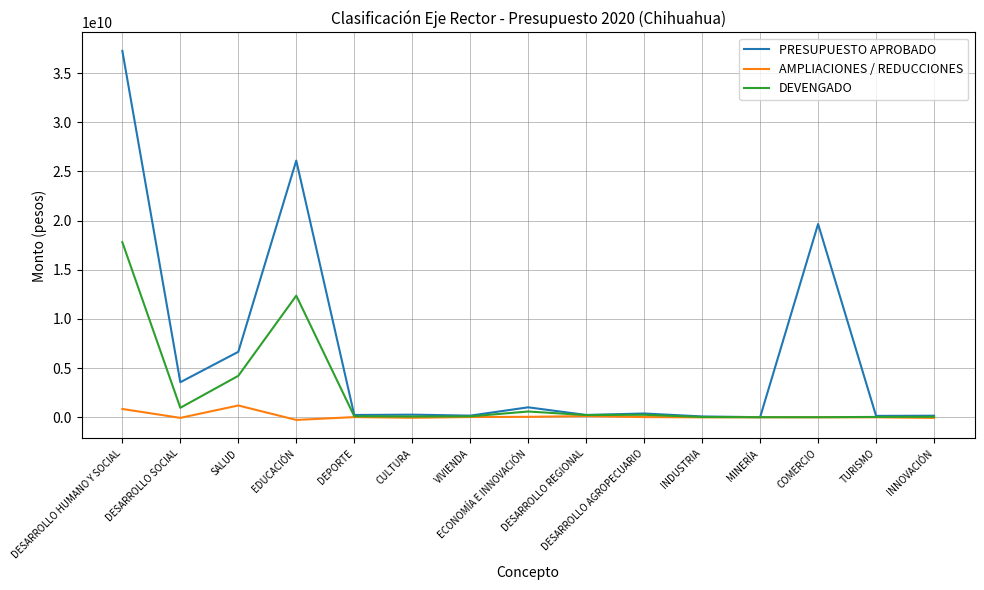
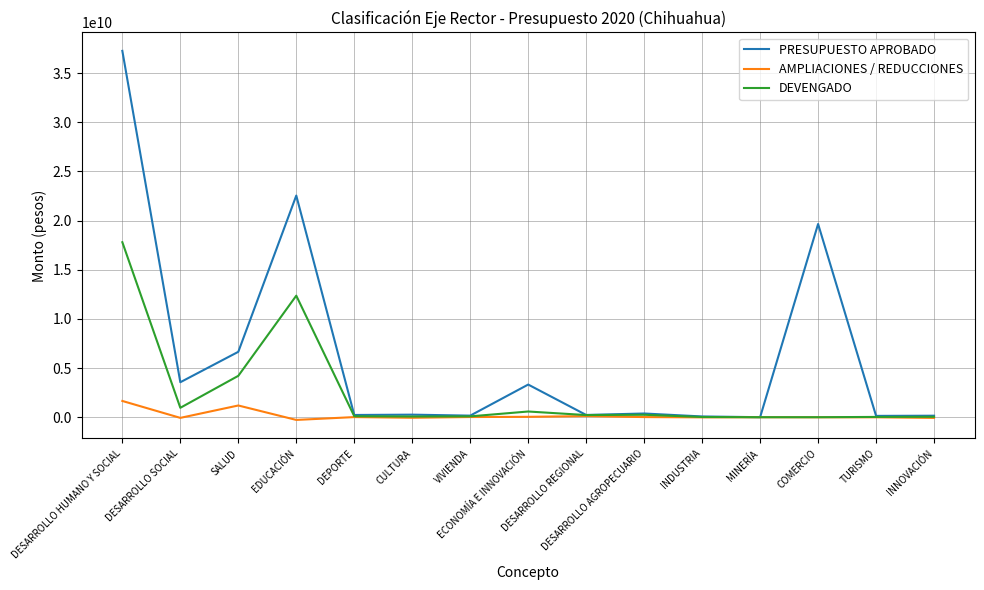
  {
    "PRESUPUESTO APROBADO": {
      "DESARROLLO HUMANO Y SOCIAL": 37000000000,
      "DESARROLLO SOCIAL": 4000000000,
      "SALUD": 7000000000,
-     "EDUCACIÓN": 26000000000,
-     "ECONOMÍA E INNOVACIÓN": 1000000000,
+     "EDUCACIÓN": 23000000000,
+     "ECONOMÍA E INNOVACIÓN": 3000000000,
      "COMERCIO": 20000000000
    },
    "AMPLIACIONES / REDUCCIONES": {
-     "DESARROLLO HUMANO Y SOCIAL": 1000000000,
+     "DESARROLLO HUMANO Y SOCIAL": 2000000000,
      "DESARROLLO SOCIAL": 0,
      "SALUD": 1000000000,
      "EDUCACIÓN": 0,
      "ECONOMÍA E INNOVACIÓN": 0
    },
    "DEVENGADO": {
      "DESARROLLO HUMANO Y SOCIAL": 18000000000,
      "DESARROLLO SOCIAL": 1000000000,
      "SALUD": 4000000000,
      "EDUCACIÓN": 12000000000,
      "ECONOMÍA E INNOVACIÓN": 1000000000
    }
  }
